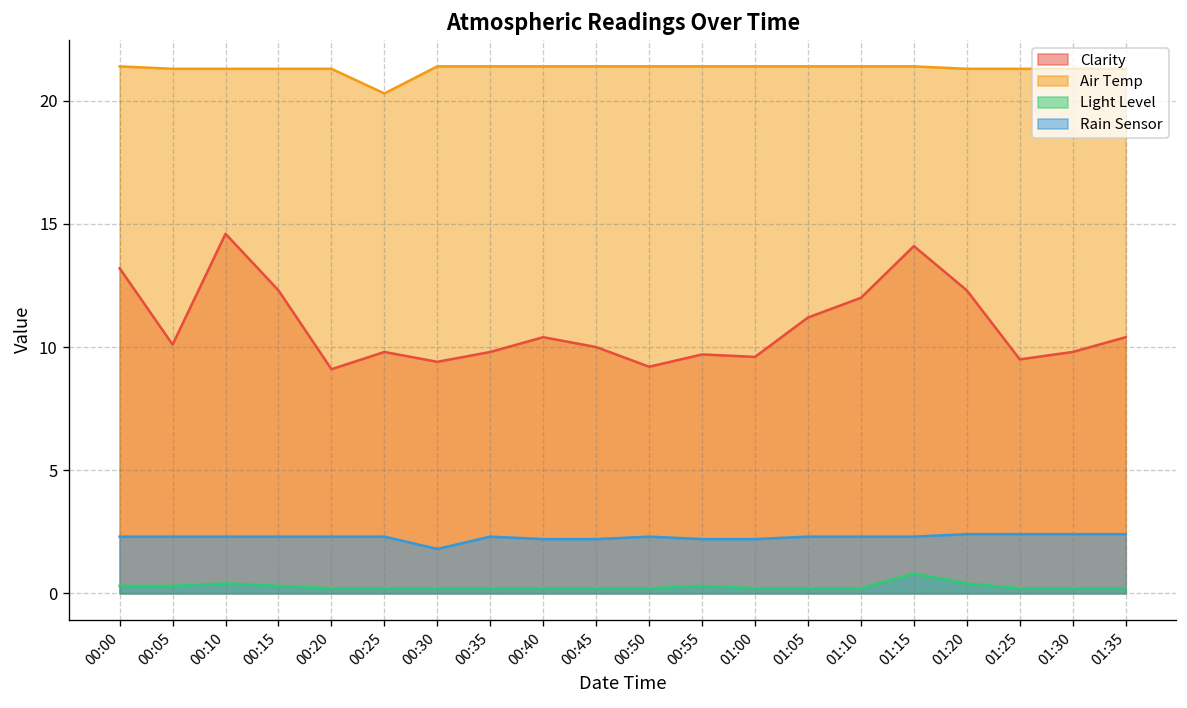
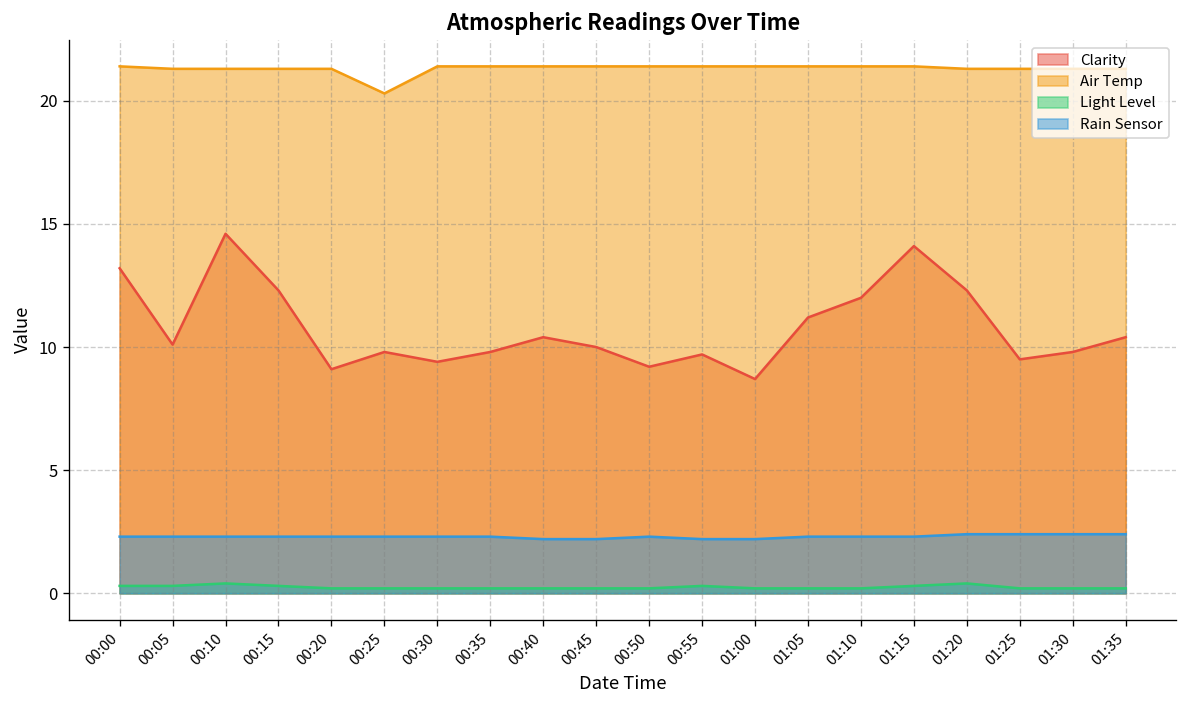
  {
    "Clarity": {
      "00:00": 13.2,
      "00:05": 10.1,
      "00:10": 14.6,
      "00:15": 12.3,
      "00:20": 9.1,
      "00:25": 9.8,
      "00:30": 9.4,
      "00:35": 9.8,
      "00:40": 10.4,
      "00:45": 10.0,
      "00:50": 9.2,
      "00:55": 9.7,
-     "01:00": 9.6,
+     "01:00": 8.7,
      "01:05": 11.2,
      "01:10": 12.0,
      "01:15": 14.1,
      "01:20": 12.3,
      "01:25": 9.5,
      "01:30": 9.8,
      "01:35": 10.4
    },
    "Air Temp": {
      "00:00": 21.4,
      "00:05": 21.3,
      "00:10": 21.3,
      "00:15": 21.3,
      "00:20": 21.3,
      "00:25": 20.3,
      "00:30": 21.4,
      "00:35": 21.4,
      "00:40": 21.4,
      "00:45": 21.4,
      "00:50": 21.4,
      "00:55": 21.4,
      "01:00": 21.4,
      "01:05": 21.4,
      "01:10": 21.4,
      "01:15": 21.4,
      "01:20": 21.3,
      "01:25": 21.3
    },
    "Light Level": {
      "00:00": 0.3,
      "00:05": 0.3,
      "00:10": 0.4,
      "00:15": 0.3,
      "00:20": 0.2,
      "00:25": 0.2,
      "00:30": 0.2,
      "00:35": 0.2,
      "00:40": 0.2,
      "00:45": 0.2,
      "00:50": 0.2,
      "00:55": 0.3,
      "01:00": 0.2,
      "01:05": 0.2,
      "01:10": 0.2,
-     "01:15": 0.8,
+     "01:15": 0.3,
      "01:20": 0.4,
      "01:25": 0.2,
      "01:30": 0.2,
      "01:35": 0.2
    },
    "Rain Sensor": {
      "00:00": 2.3,
      "00:05": 2.3,
      "00:10": 2.3,
      "00:15": 2.3,
      "00:20": 2.3,
      "00:25": 2.3,
-     "00:30": 1.8,
+     "00:30": 2.3,
      "00:35": 2.3,
      "00:40": 2.2,
      "00:45": 2.2,
      "00:50": 2.3,
      "00:55": 2.2,
      "01:00": 2.2,
      "01:05": 2.3,
      "01:10": 2.3,
      "01:15": 2.3,
      "01:20": 2.4,
      "01:25": 2.4,
      "01:30": 2.4,
      "01:35": 2.4
    }
  }
